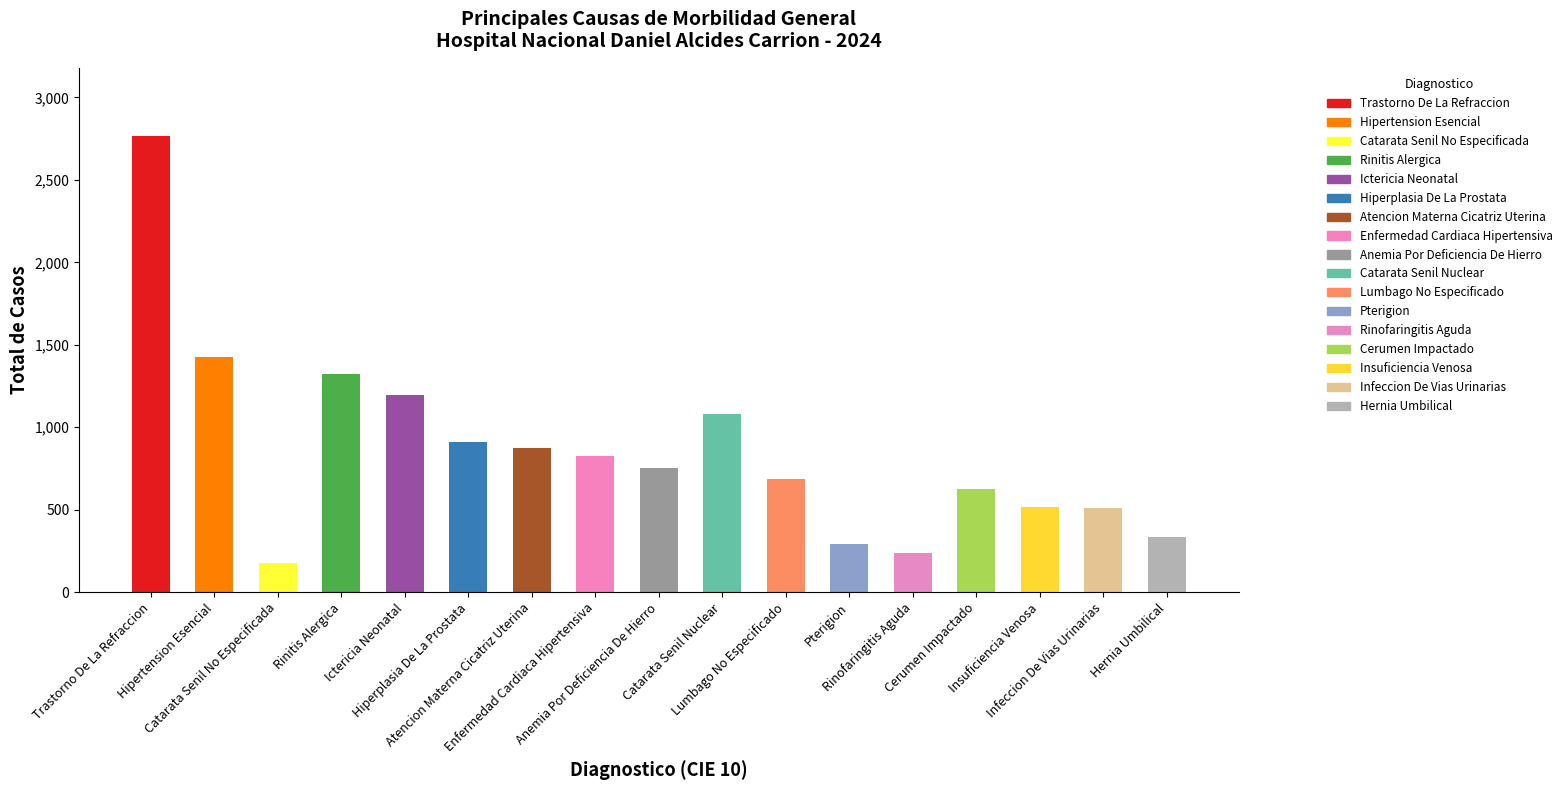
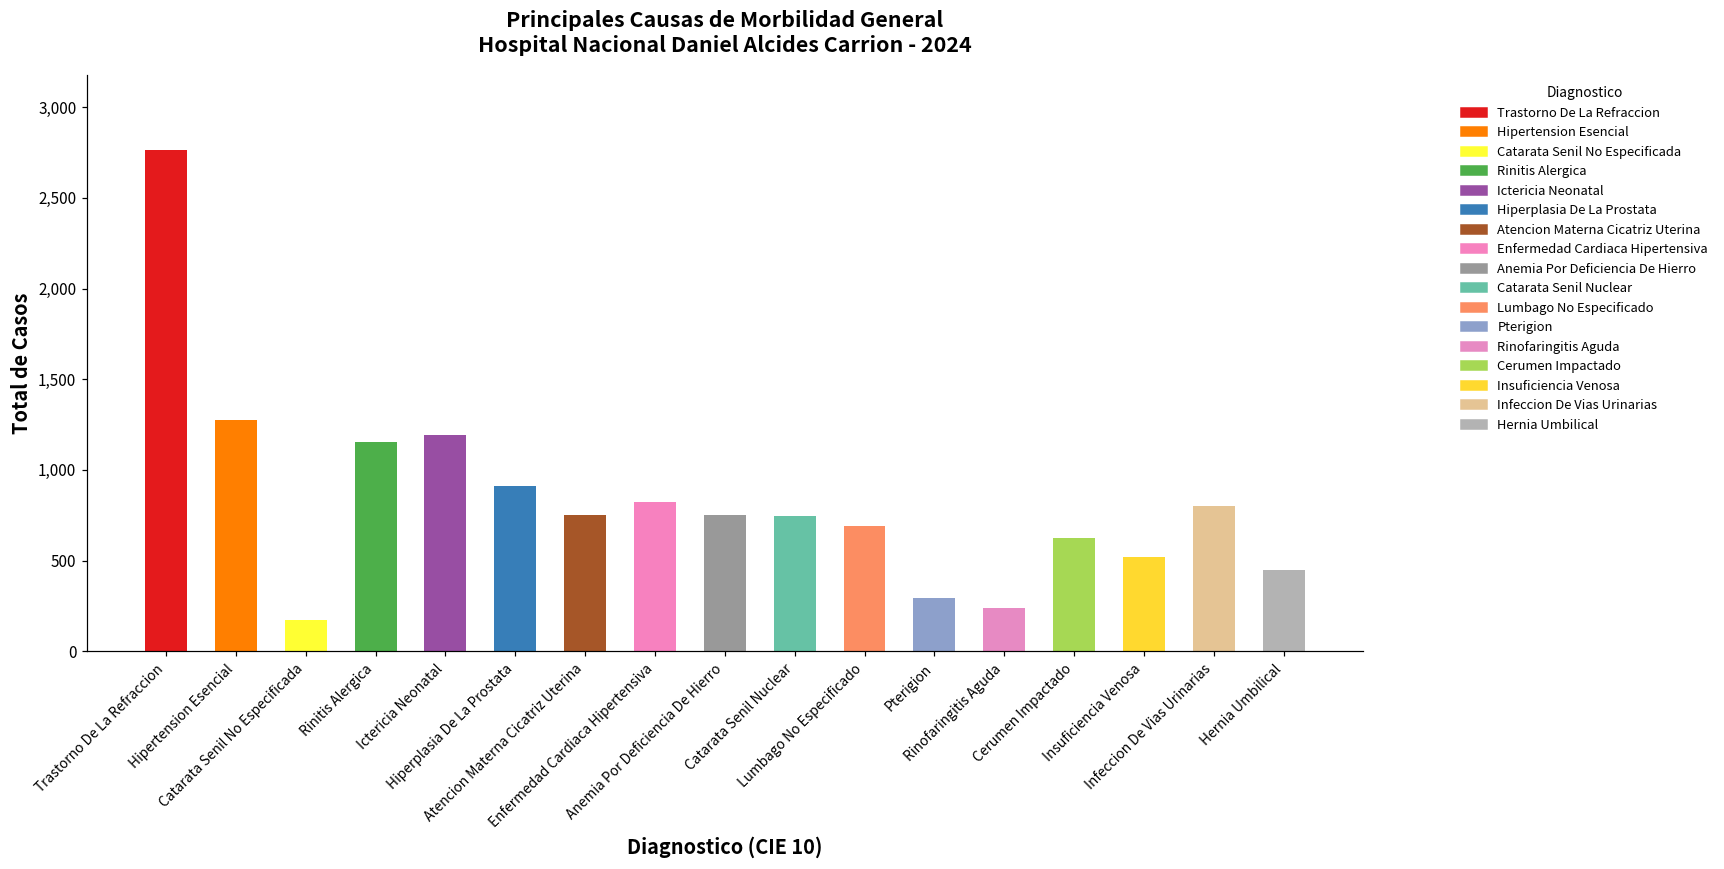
  {
    "Trastorno De La Refraccion": "2,770",
-   "Hipertension Esencial": "1,430",
+   "Hipertension Esencial": "1,280",
    "Catarata Senil No Especificada": "170",
-   "Rinitis Alergica": "1,320",
+   "Rinitis Alergica": "1,160",
    "Ictericia Neonatal": "1,190",
    "Hiperplasia De La Prostata": "910",
-   "Atencion Materna Cicatriz Uterina": "870",
+   "Atencion Materna Cicatriz Uterina": "750",
    "Enfermedad Cardiaca Hipertensiva": "820",
    "Anemia Por Deficiencia De Hierro": "750",
-   "Catarata Senil Nuclear": "1,080",
+   "Catarata Senil Nuclear": "740",
    "Lumbago No Especificado": "690",
    "Pterigion": "290",
    "Rinofaringitis Aguda": "240",
    "Cerumen Impactado": "630",
    "Insuficiencia Venosa": "520",
-   "Infeccion De Vias Urinarias": "510",
-   "Hernia Umbilical": "330"
+   "Infeccion De Vias Urinarias": "800",
+   "Hernia Umbilical": "450"
  }
